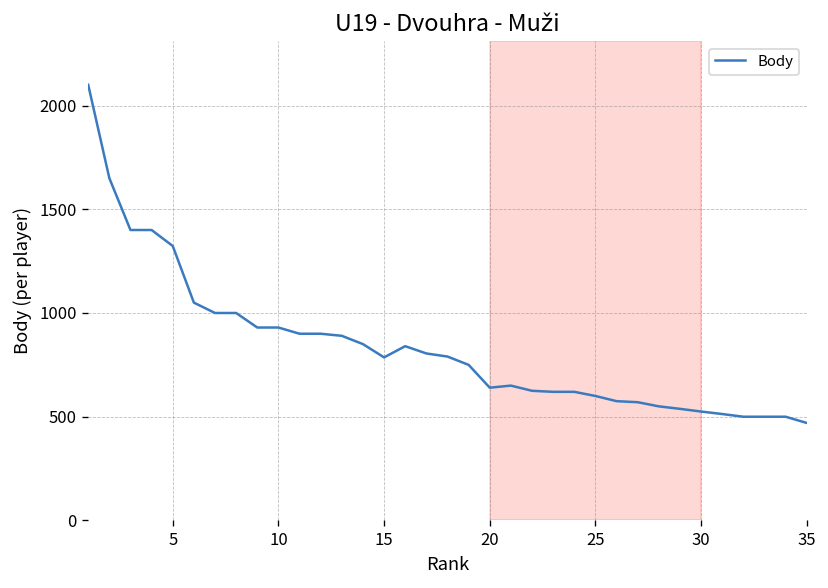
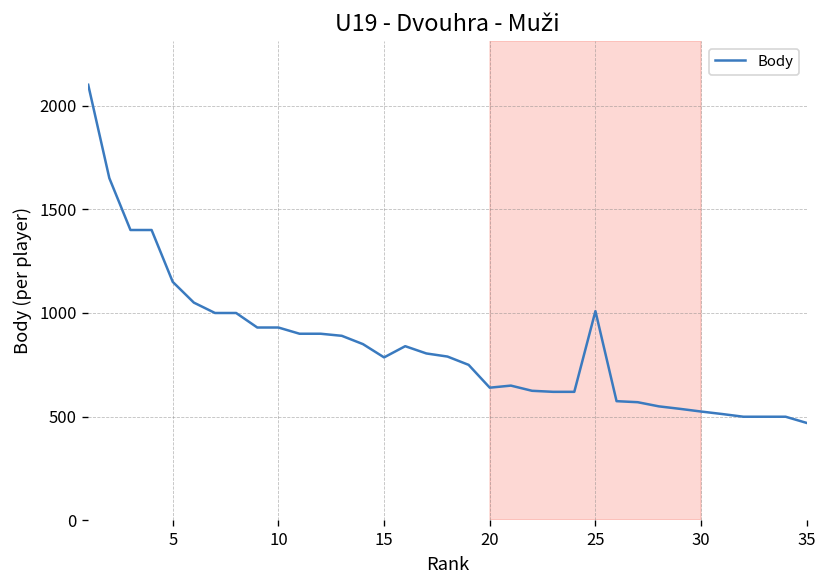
  {
-   "5": 1320,
+   "5": 1150,
    "10": 930,
    "15": 790,
    "20": 640,
-   "25": 600,
+   "25": 1010,
    "30": 530,
    "35": 470
  }
